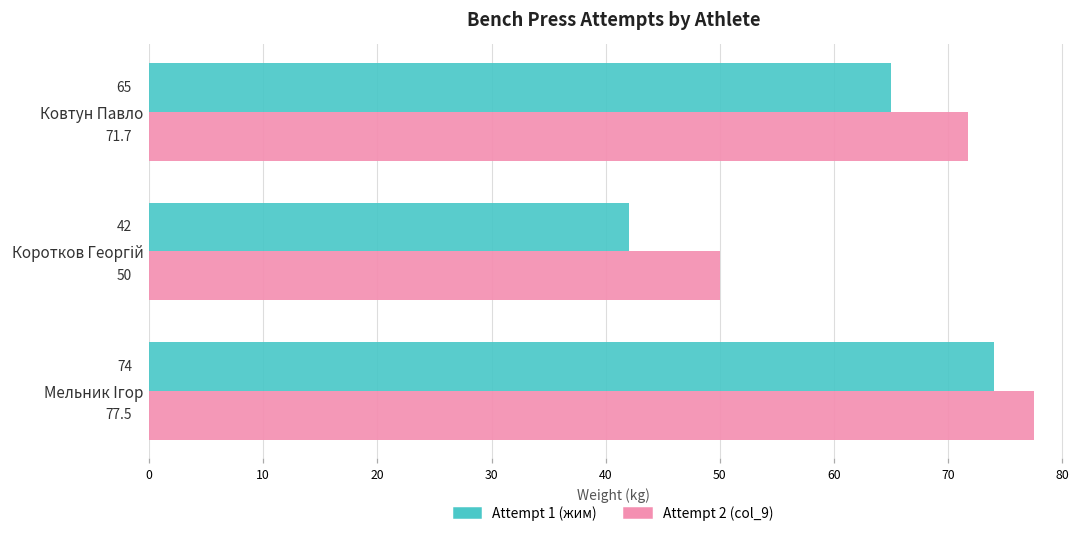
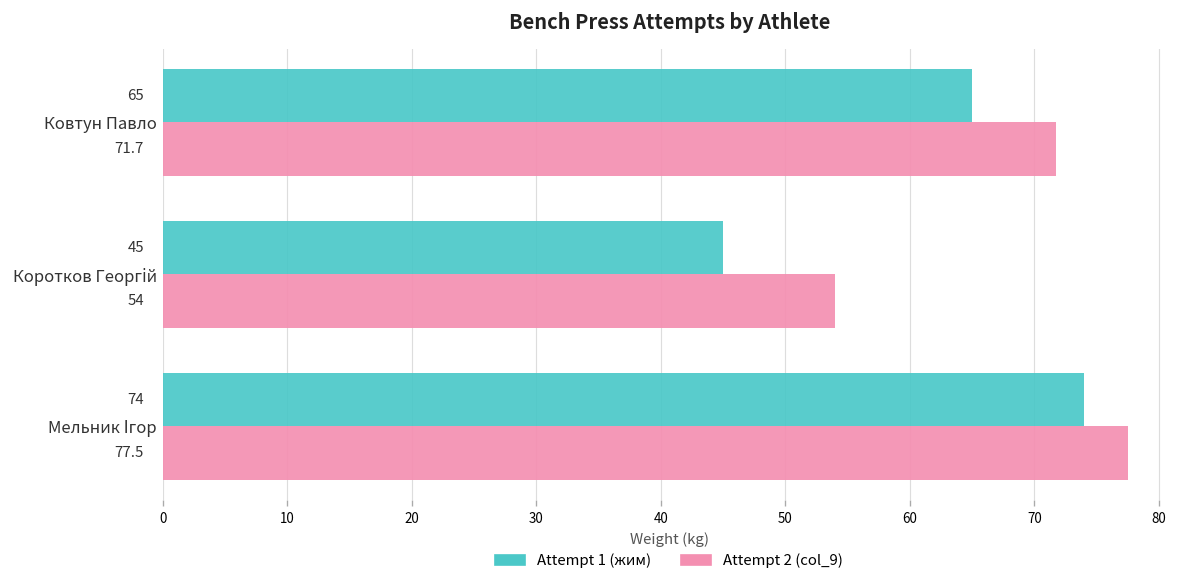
  {
    "Attempt 1 (жим)": {
-     "Коротков Георгій": 42
+     "Коротков Георгій": 45
    },
    "Attempt 2 (col_9)": {
-     "Коротков Георгій": 50
+     "Коротков Георгій": 54
    }
  }
